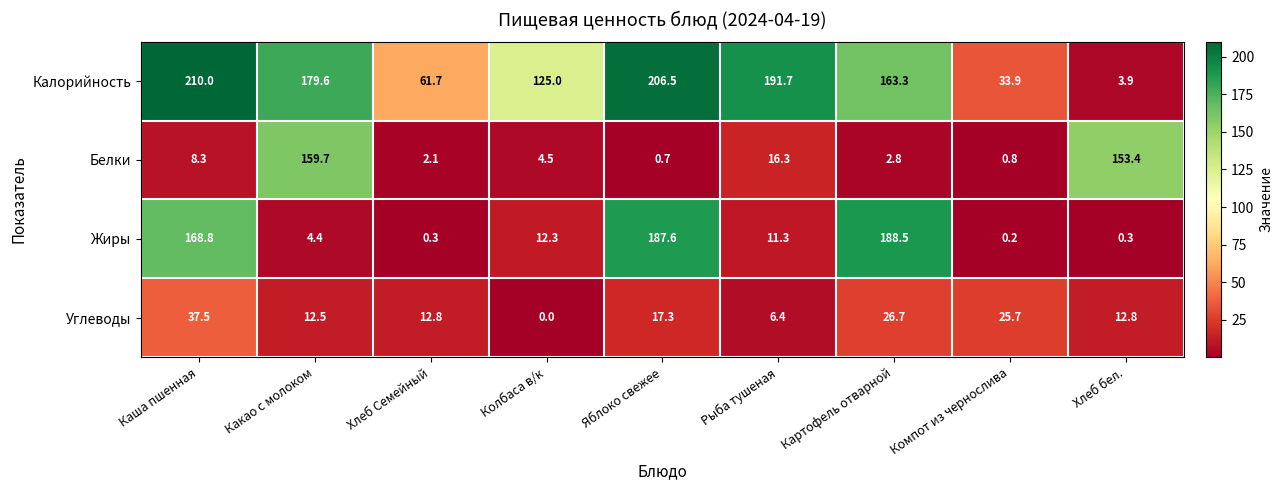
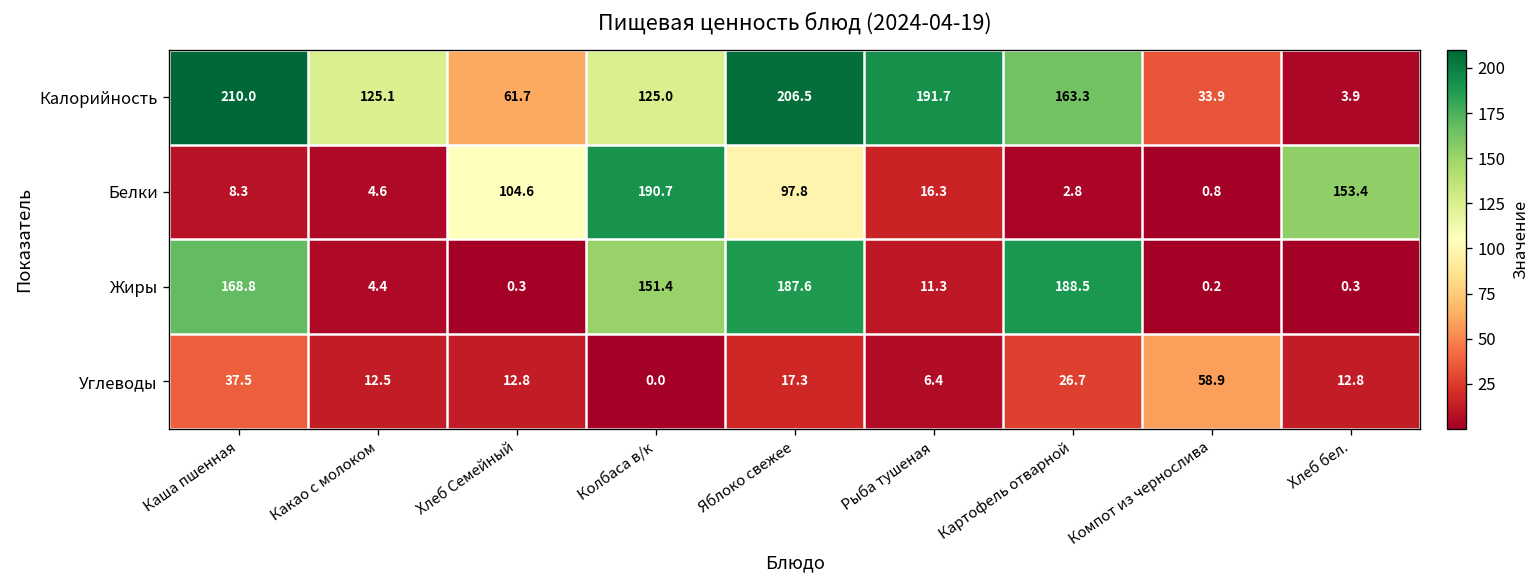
  {
    "Калорийность": {
      "Каша пшенная": 210.0,
-     "Какао с молоком": 179.6,
+     "Какао с молоком": 125.1,
      "Хлеб Семейный": 61.7,
      "Колбаса в/к": 125.0,
      "Яблоко свежее": 206.5,
      "Рыба тушеная": 191.7,
      "Картофель отварной": 163.3,
      "Компот из чернослива": 33.9,
      "Хлеб бел.": 3.9
    },
    "Белки": {
      "Каша пшенная": 8.3,
-     "Какао с молоком": 159.7,
-     "Хлеб Семейный": 2.1,
-     "Колбаса в/к": 4.5,
-     "Яблоко свежее": 0.7,
+     "Какао с молоком": 4.6,
+     "Хлеб Семейный": 104.6,
+     "Колбаса в/к": 190.7,
+     "Яблоко свежее": 97.8,
      "Рыба тушеная": 16.3,
      "Картофель отварной": 2.8,
      "Компот из чернослива": 0.8,
      "Хлеб бел.": 153.4
    },
    "Жиры": {
      "Каша пшенная": 168.8,
      "Какао с молоком": 4.4,
      "Хлеб Семейный": 0.3,
-     "Колбаса в/к": 12.3,
+     "Колбаса в/к": 151.4,
      "Яблоко свежее": 187.6,
      "Рыба тушеная": 11.3,
      "Картофель отварной": 188.5,
      "Компот из чернослива": 0.2,
      "Хлеб бел.": 0.3
    },
    "Углеводы": {
      "Каша пшенная": 37.5,
      "Какао с молоком": 12.5,
      "Хлеб Семейный": 12.8,
      "Колбаса в/к": 0.0,
      "Яблоко свежее": 17.3,
      "Рыба тушеная": 6.4,
      "Картофель отварной": 26.7,
-     "Компот из чернослива": 25.7,
+     "Компот из чернослива": 58.9,
      "Хлеб бел.": 12.8
    }
  }
